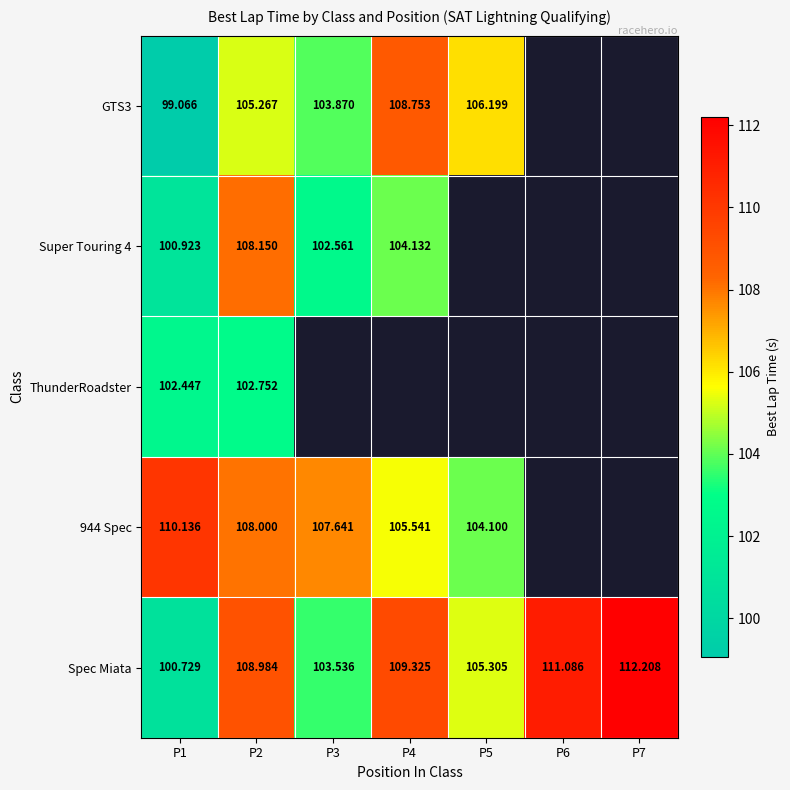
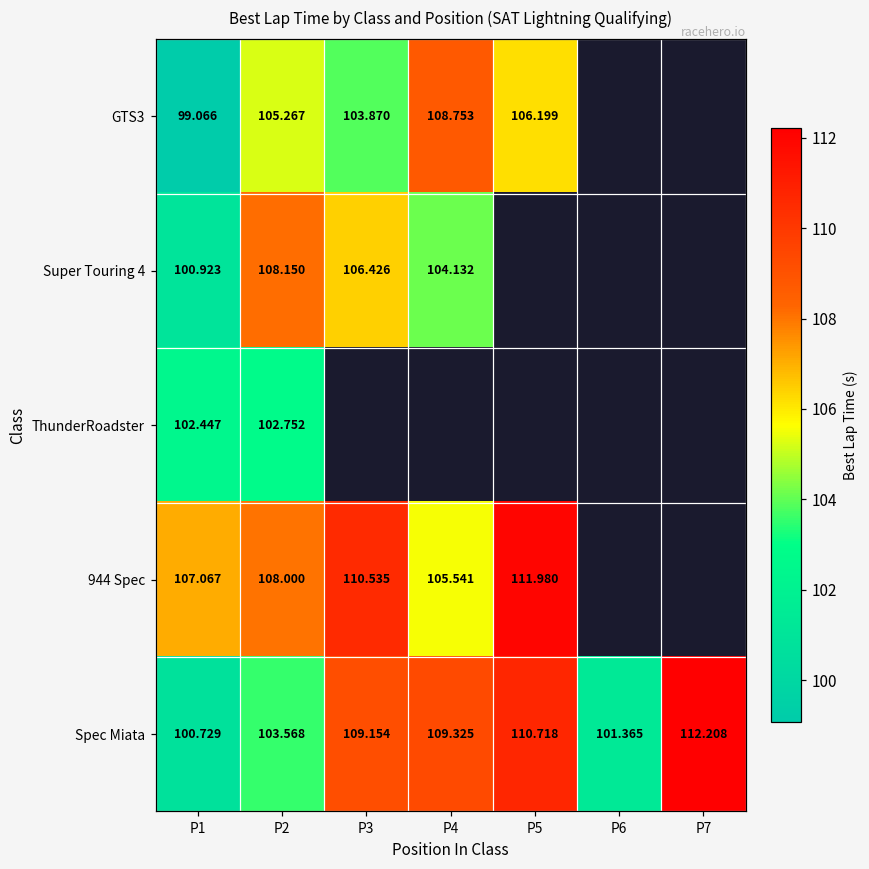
  {
    "GTS3": {
      "P1": 99.066,
      "P2": 105.267,
      "P3": 103.870,
      "P4": 108.753,
      "P5": 106.199
    },
    "Super Touring 4": {
      "P1": 100.923,
      "P2": 108.150,
-     "P3": 102.561,
+     "P3": 106.426,
      "P4": 104.132
    },
    "ThunderRoadster": {
      "P1": 102.447,
      "P2": 102.752
    },
    "944 Spec": {
-     "P1": 110.136,
+     "P1": 107.067,
      "P2": 108.000,
-     "P3": 107.641,
+     "P3": 110.535,
      "P4": 105.541,
-     "P5": 104.100
+     "P5": 111.980
    },
    "Spec Miata": {
      "P1": 100.729,
-     "P2": 108.984,
-     "P3": 103.536,
+     "P2": 103.568,
+     "P3": 109.154,
      "P4": 109.325,
-     "P5": 105.305,
-     "P6": 111.086,
+     "P5": 110.718,
+     "P6": 101.365,
      "P7": 112.208
    }
  }
